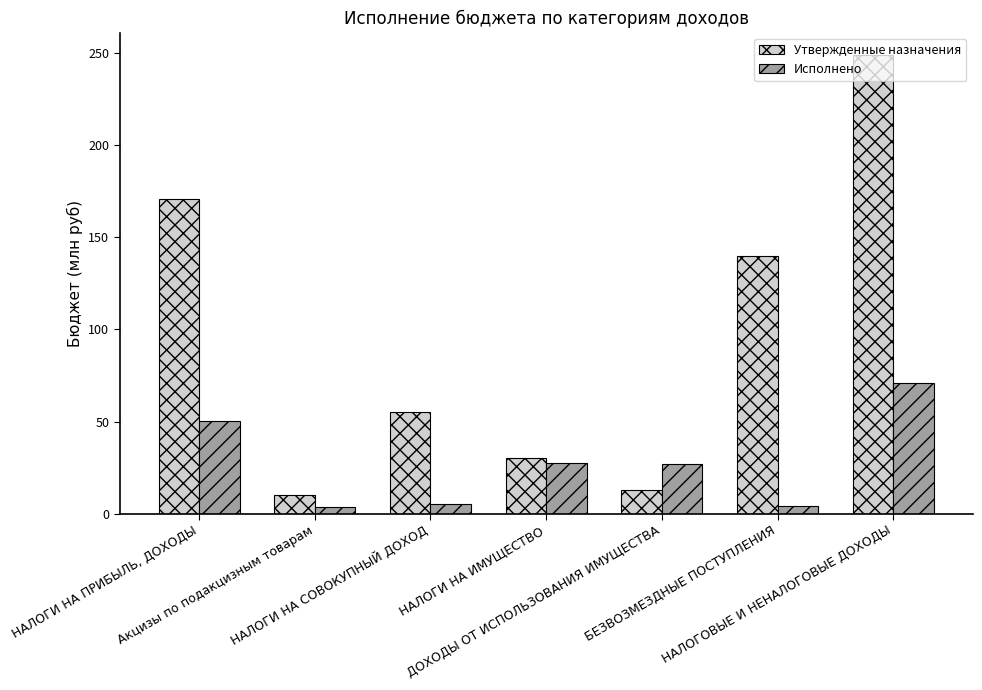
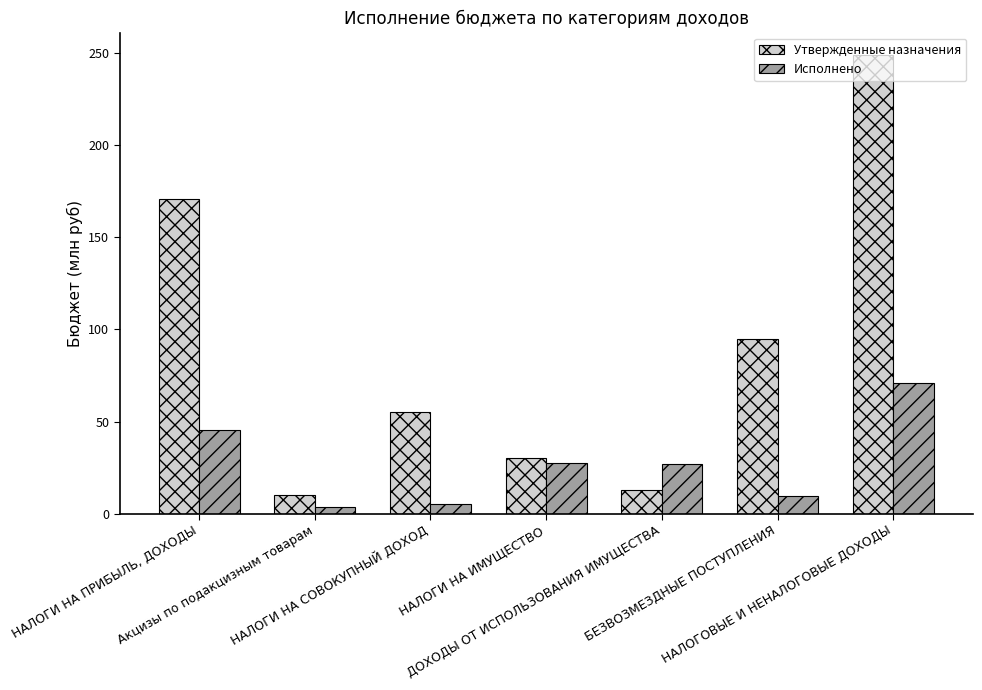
  {
    "Утвержденные назначения": {
      "НАЛОГИ НА ПРИБЫЛЬ, ДОХОДЫ": 170,
      "Акцизы по подакцизным товарам": 10,
      "НАЛОГИ НА СОВОКУПНЫЙ ДОХОД": 55,
      "НАЛОГИ НА ИМУЩЕСТВО": 30,
      "ДОХОДЫ ОТ ИСПОЛЬЗОВАНИЯ ИМУЩЕСТВА": 13,
-     "БЕЗВОЗМЕЗДНЫЕ ПОСТУПЛЕНИЯ": 140
+     "БЕЗВОЗМЕЗДНЫЕ ПОСТУПЛЕНИЯ": 95
    },
    "Исполнено": {
-     "НАЛОГИ НА ПРИБЫЛЬ, ДОХОДЫ": 50,
+     "НАЛОГИ НА ПРИБЫЛЬ, ДОХОДЫ": 45,
      "Акцизы по подакцизным товарам": 4,
      "НАЛОГИ НА СОВОКУПНЫЙ ДОХОД": 5,
      "НАЛОГИ НА ИМУЩЕСТВО": 28,
      "ДОХОДЫ ОТ ИСПОЛЬЗОВАНИЯ ИМУЩЕСТВА": 27,
-     "БЕЗВОЗМЕЗДНЫЕ ПОСТУПЛЕНИЯ": 4,
+     "БЕЗВОЗМЕЗДНЫЕ ПОСТУПЛЕНИЯ": 10,
      "НАЛОГОВЫЕ И НЕНАЛОГОВЫЕ ДОХОДЫ": 71
    }
  }
